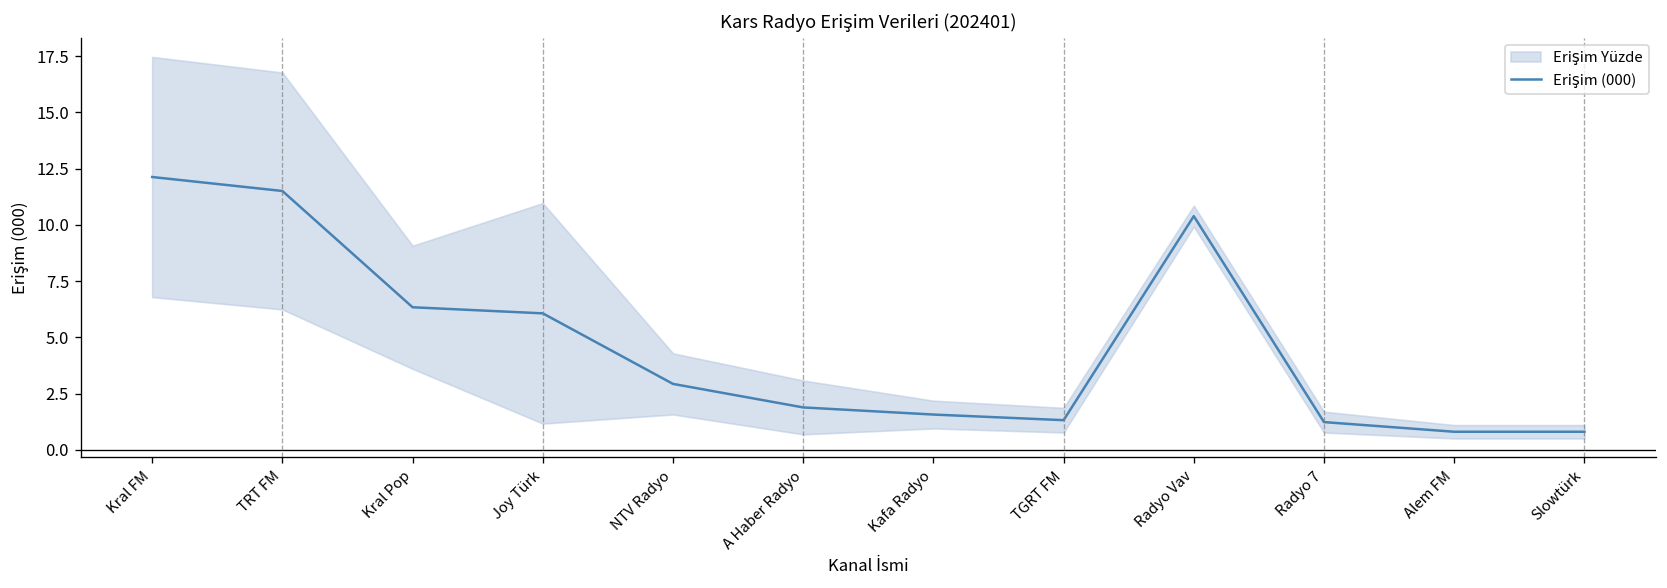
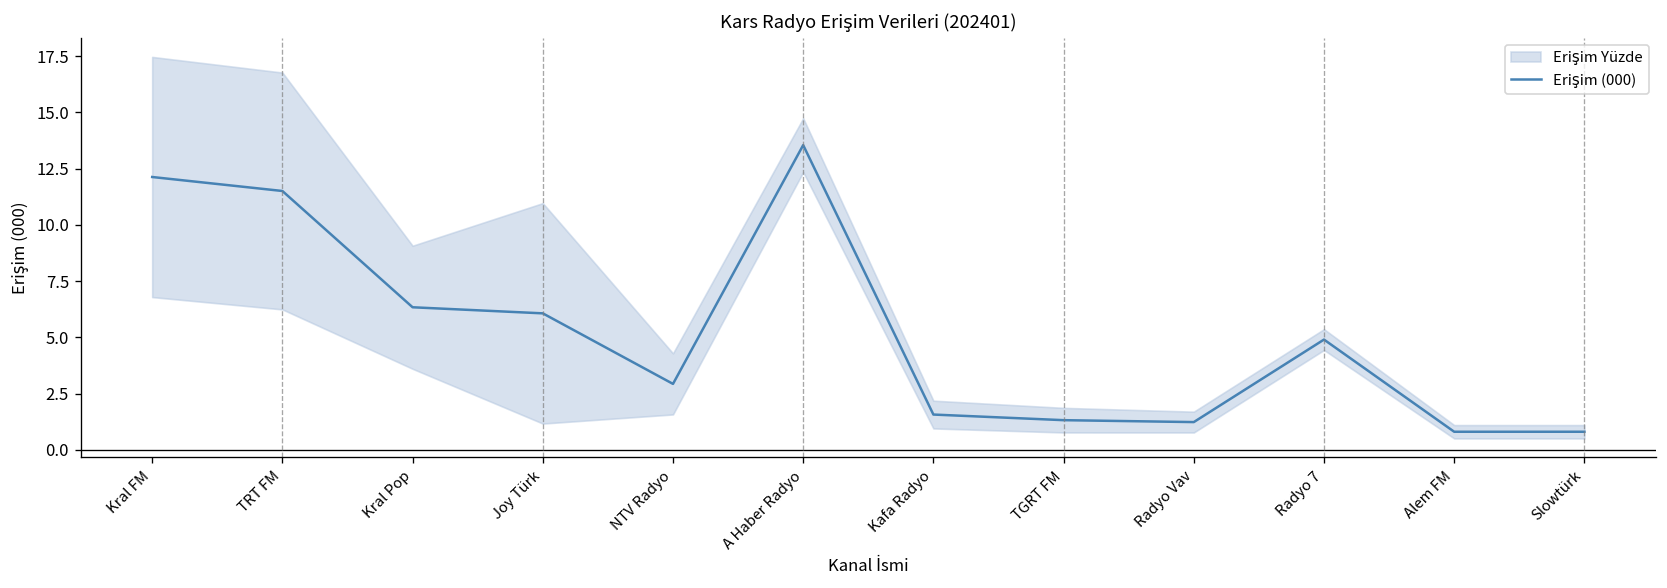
  {
    "Erişim (000)": {
      "Kral FM": 12.1,
      "TRT FM": 11.5,
      "Kral Pop": 6.3,
      "Joy Türk": 6.1,
      "NTV Radyo": 2.9,
-     "A Haber Radyo": 1.9,
+     "A Haber Radyo": 13.5,
      "Kafa Radyo": 1.6,
      "TGRT FM": 1.3,
-     "Radyo Vav": 10.4,
-     "Radyo 7": 1.2,
+     "Radyo Vav": 1.2,
+     "Radyo 7": 4.9,
      "Alem FM": 0.8,
      "Slowtürk": 0.8
    }
  }
